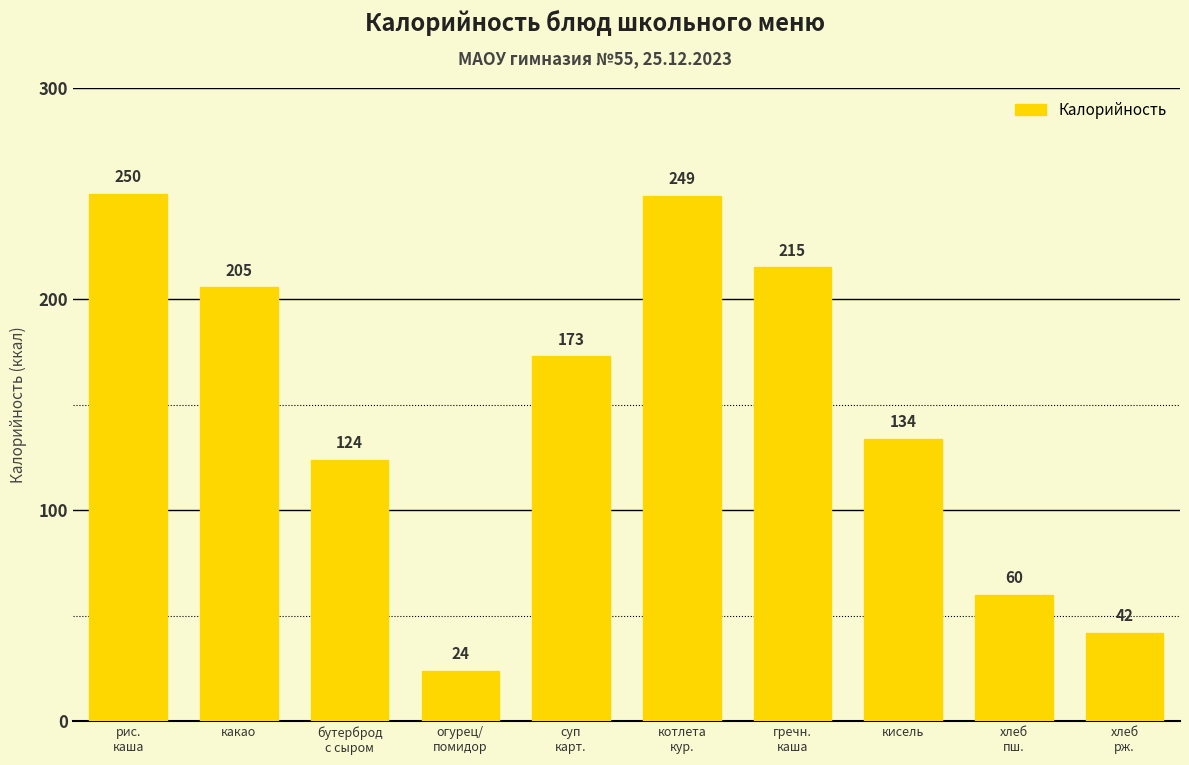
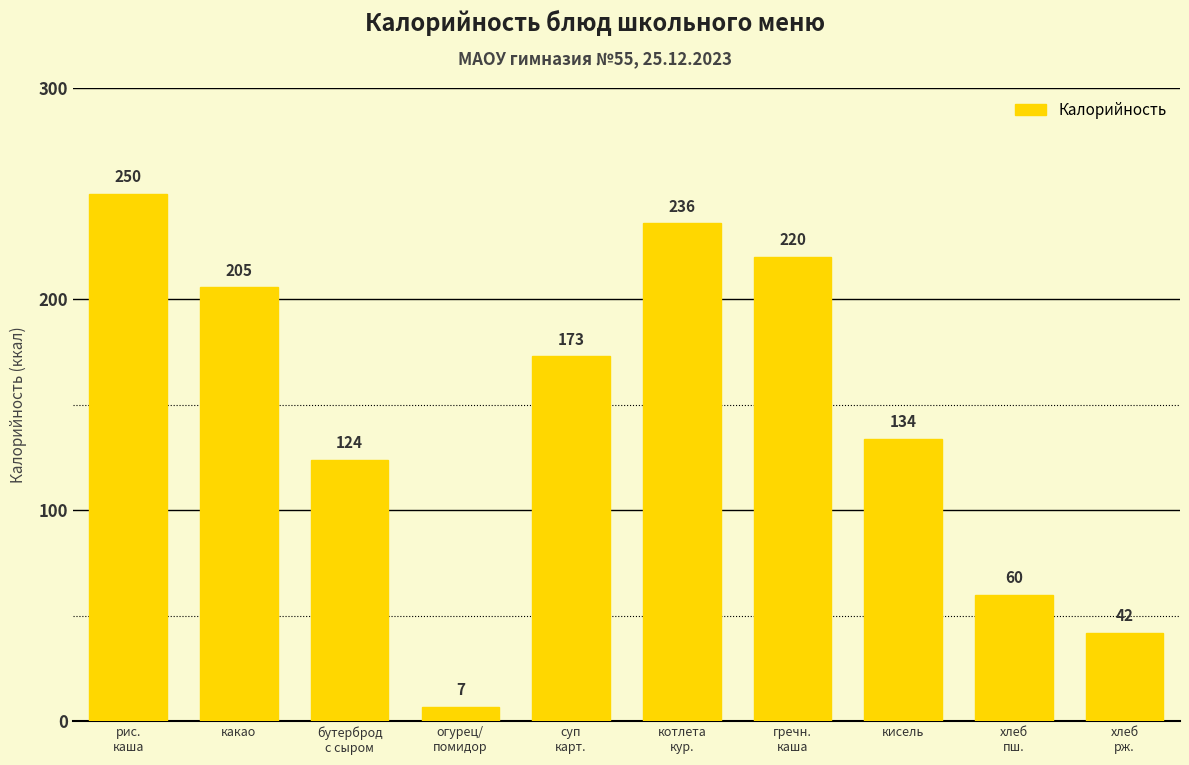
  {
    "рис. каша": 250,
    "бутерброд с сыром": 124,
-   "огурец/ помидор": 24,
+   "огурец/ помидор": 7,
    "суп карт.": 173,
-   "котлета кур.": 249,
-   "гречн. каша": 215,
+   "котлета кур.": 236,
+   "гречн. каша": 220,
    "кисель": 134,
    "хлеб пш.": 60,
    "хлеб рж.": 42
  }
